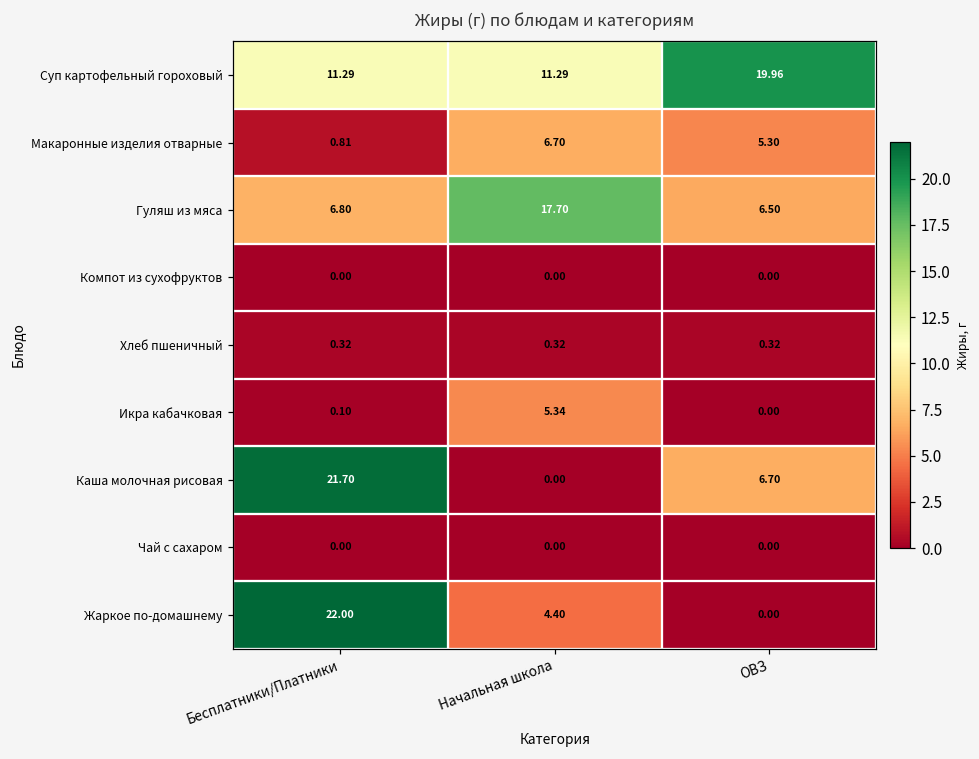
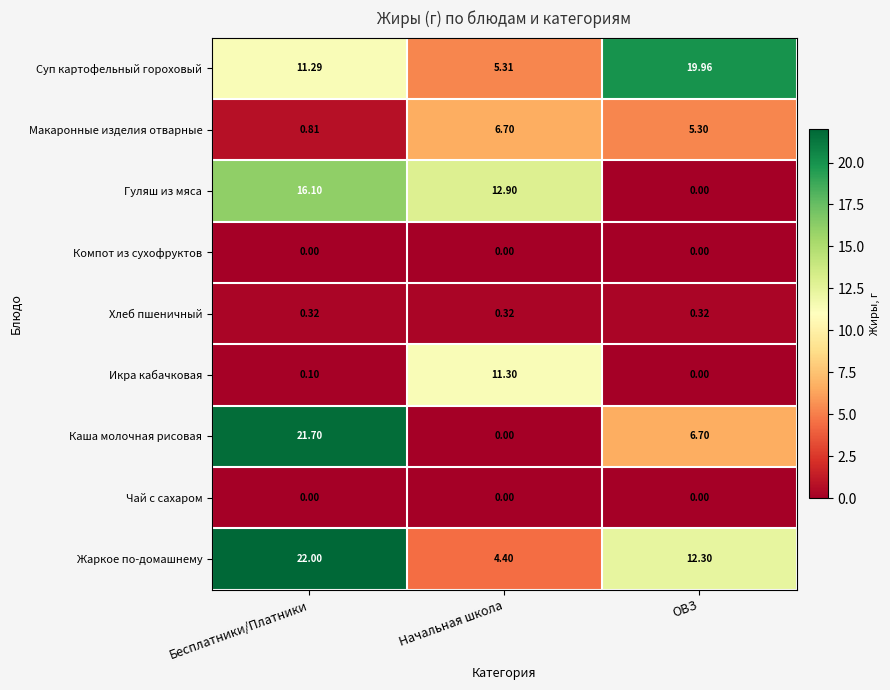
  {
    "Суп картофельный гороховый": {
      "Бесплатники/Платники": 11.29,
-     "Начальная школа": 11.29,
+     "Начальная школа": 5.31,
      "ОВЗ": 19.96
    },
    "Макаронные изделия отварные": {
      "Бесплатники/Платники": 0.81,
      "Начальная школа": 6.70,
      "ОВЗ": 5.30
    },
    "Гуляш из мяса": {
-     "Бесплатники/Платники": 6.80,
-     "Начальная школа": 17.70,
-     "ОВЗ": 6.50
+     "Бесплатники/Платники": 16.10,
+     "Начальная школа": 12.90,
+     "ОВЗ": 0.00
    },
    "Компот из сухофруктов": {
      "Бесплатники/Платники": 0.00,
      "Начальная школа": 0.00,
      "ОВЗ": 0.00
    },
    "Хлеб пшеничный": {
      "Бесплатники/Платники": 0.32,
      "Начальная школа": 0.32,
      "ОВЗ": 0.32
    },
    "Икра кабачковая": {
      "Бесплатники/Платники": 0.10,
-     "Начальная школа": 5.34,
+     "Начальная школа": 11.30,
      "ОВЗ": 0.00
    },
    "Каша молочная рисовая": {
      "Бесплатники/Платники": 21.70,
      "Начальная школа": 0.00,
      "ОВЗ": 6.70
    },
    "Чай с сахаром": {
      "Бесплатники/Платники": 0.00,
      "Начальная школа": 0.00,
      "ОВЗ": 0.00
    },
    "Жаркое по-домашнему": {
      "Бесплатники/Платники": 22.00,
      "Начальная школа": 4.40,
-     "ОВЗ": 0.00
+     "ОВЗ": 12.30
    }
  }
